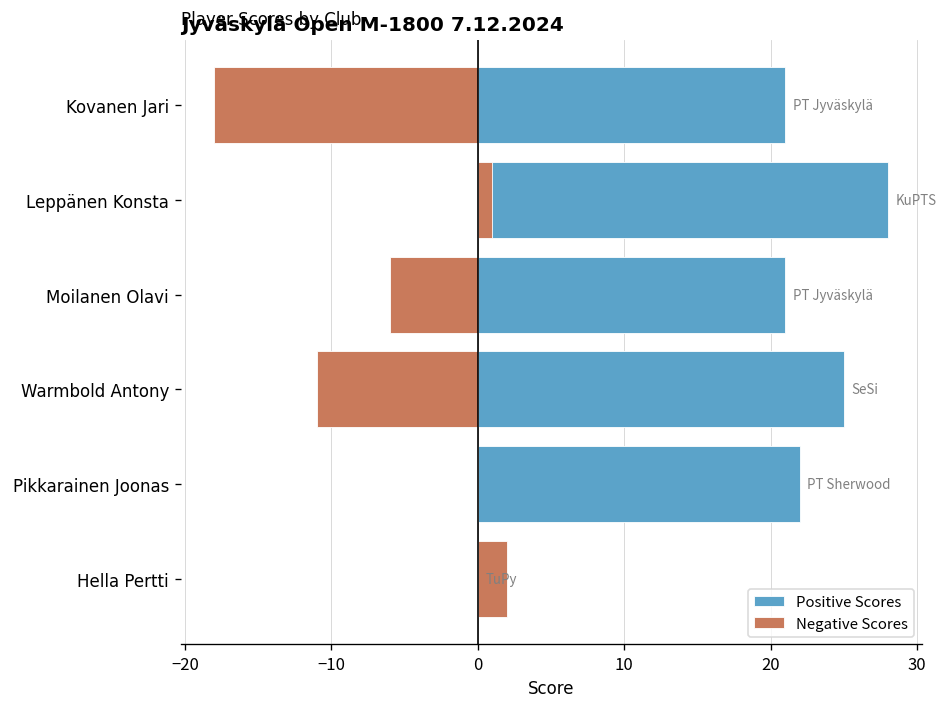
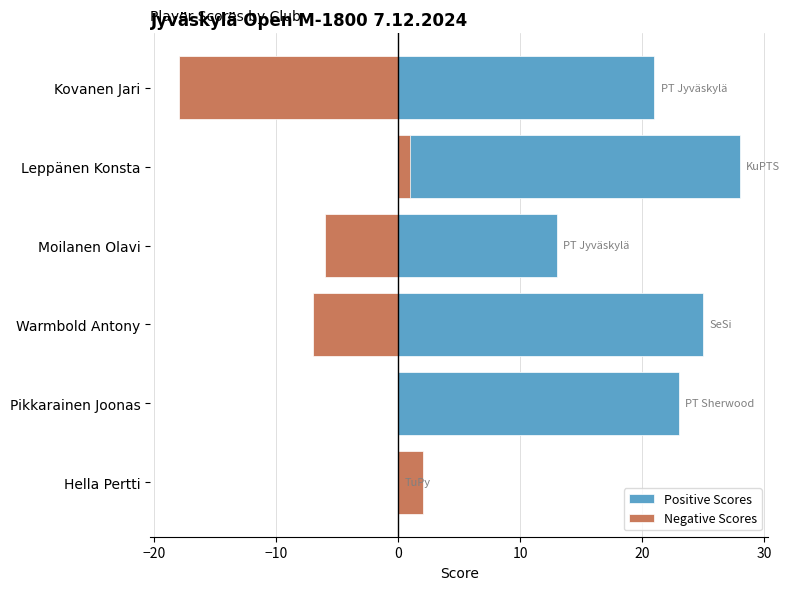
  {
    "Positive Scores": {
      "Kovanen Jari": 21,
      "Leppänen Konsta": 28,
-     "Moilanen Olavi": 21,
+     "Moilanen Olavi": 13,
      "Warmbold Antony": 25,
-     "Pikkarainen Joonas": 22,
+     "Pikkarainen Joonas": 23,
      "Hella Pertti": 0
    },
    "Negative Scores": {
      "Kovanen Jari": -18,
      "Moilanen Olavi": -6,
-     "Warmbold Antony": -11,
+     "Warmbold Antony": -7,
      "Pikkarainen Joonas": 0,
      "Hella Pertti": 2
    }
  }
